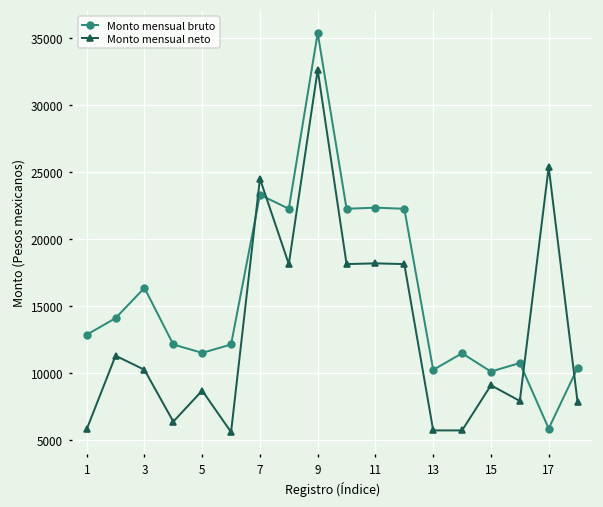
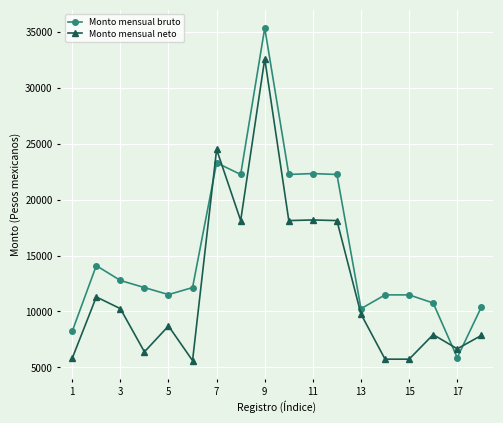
  {
    "Monto mensual bruto": {
-     "1": 12900,
-     "3": 16400,
+     "1": 8200,
+     "3": 12800,
      "5": 11500,
      "7": 23300,
      "9": 35400,
      "11": 22300,
      "13": 10200,
-     "15": 10100,
+     "15": 11500,
      "17": 5900
    },
    "Monto mensual neto": {
      "1": 5800,
      "3": 10300,
      "5": 8700,
      "7": 24500,
      "9": 32600,
      "11": 18200,
-     "13": 5700,
-     "15": 9100,
-     "17": 25400
+     "13": 9800,
+     "15": 5700,
+     "17": 6700
    }
  }
